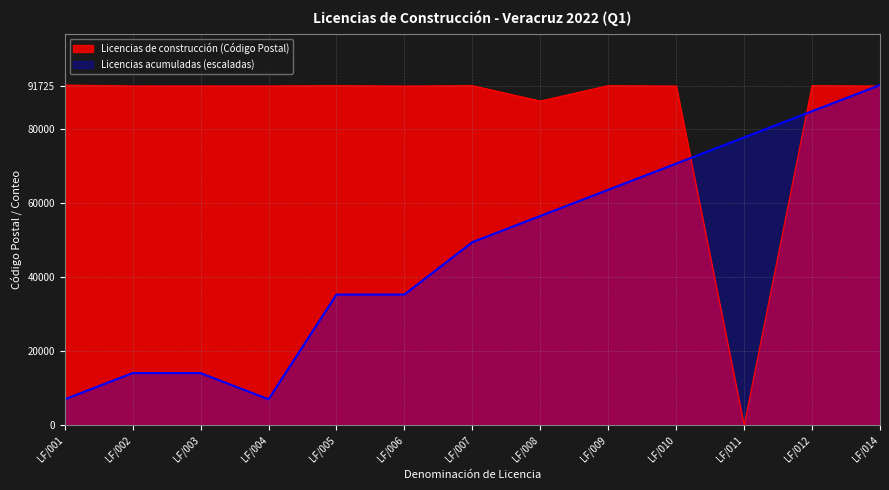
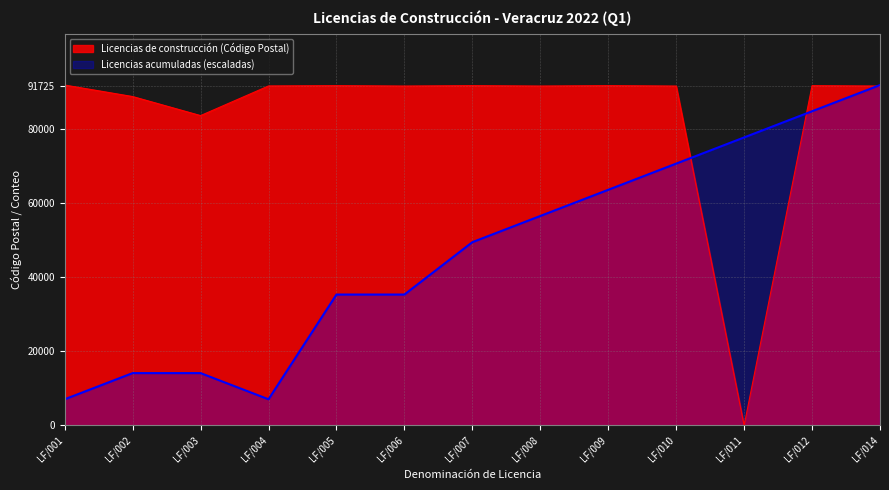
  {
    "Licencias de construcción (Código Postal)": {
      "LF/001": 92000,
-     "LF/002": 92000,
-     "LF/003": 92000,
+     "LF/002": 89000,
+     "LF/003": 84000,
      "LF/004": 92000,
      "LF/005": 92000,
      "LF/006": 92000,
      "LF/007": 92000,
-     "LF/008": 88000,
+     "LF/008": 92000,
      "LF/009": 92000,
      "LF/010": 92000,
      "LF/011": 0,
      "LF/012": 92000
    },
    "Licencias acumuladas (escaladas)": {
      "LF/001": 7000,
      "LF/002": 14000,
      "LF/003": 14000,
      "LF/004": 7000,
      "LF/005": 35000,
      "LF/006": 35000,
      "LF/007": 50000,
      "LF/008": 57000,
      "LF/009": 64000,
      "LF/010": 71000,
      "LF/011": 78000,
      "LF/012": 85000
    }
  }
